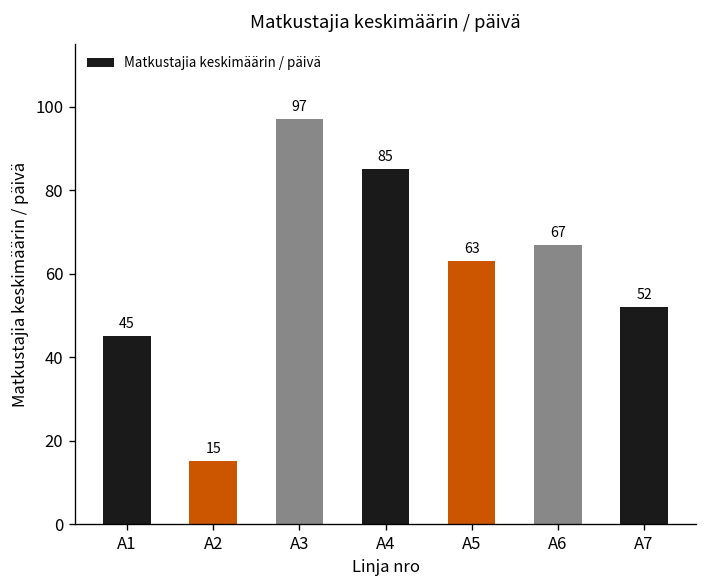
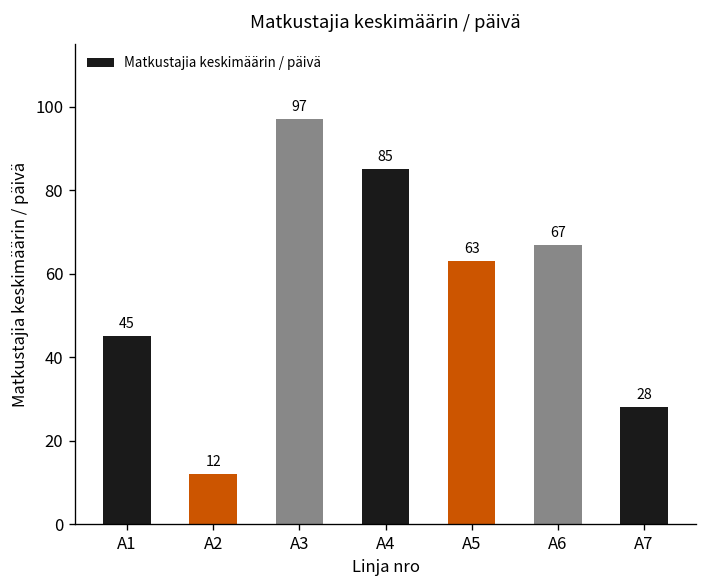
  {
    "A1": 45,
-   "A2": 15,
+   "A2": 12,
    "A3": 97,
    "A4": 85,
    "A5": 63,
    "A6": 67,
-   "A7": 52
+   "A7": 28
  }
